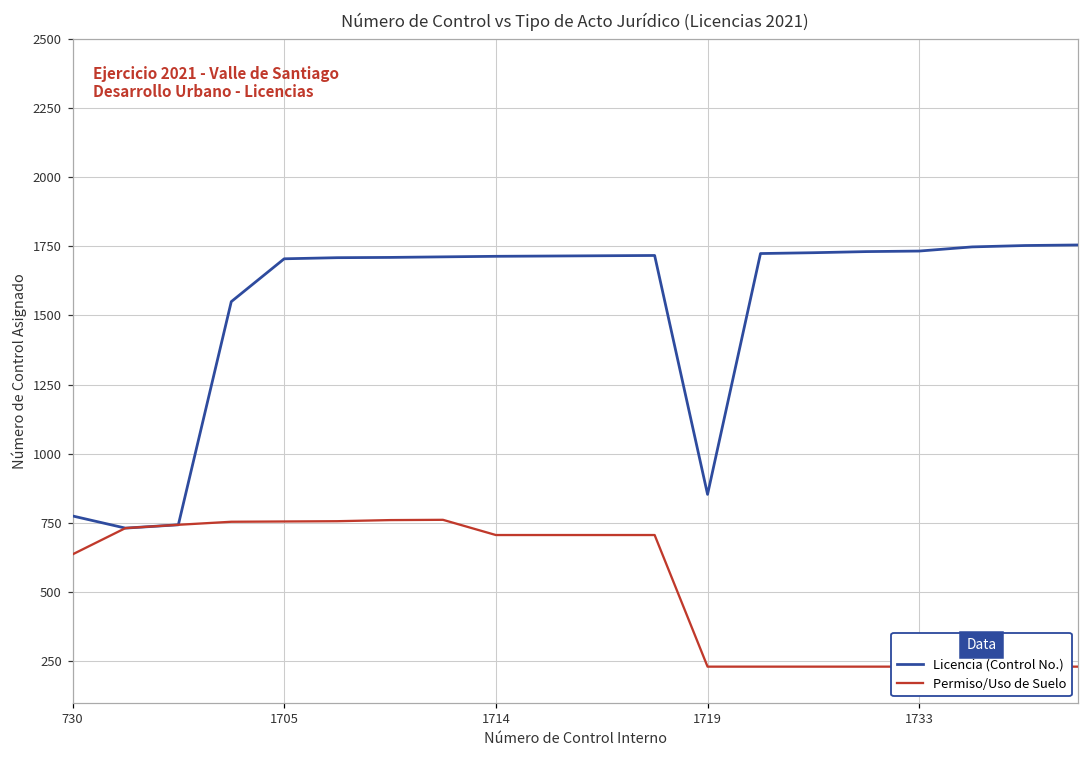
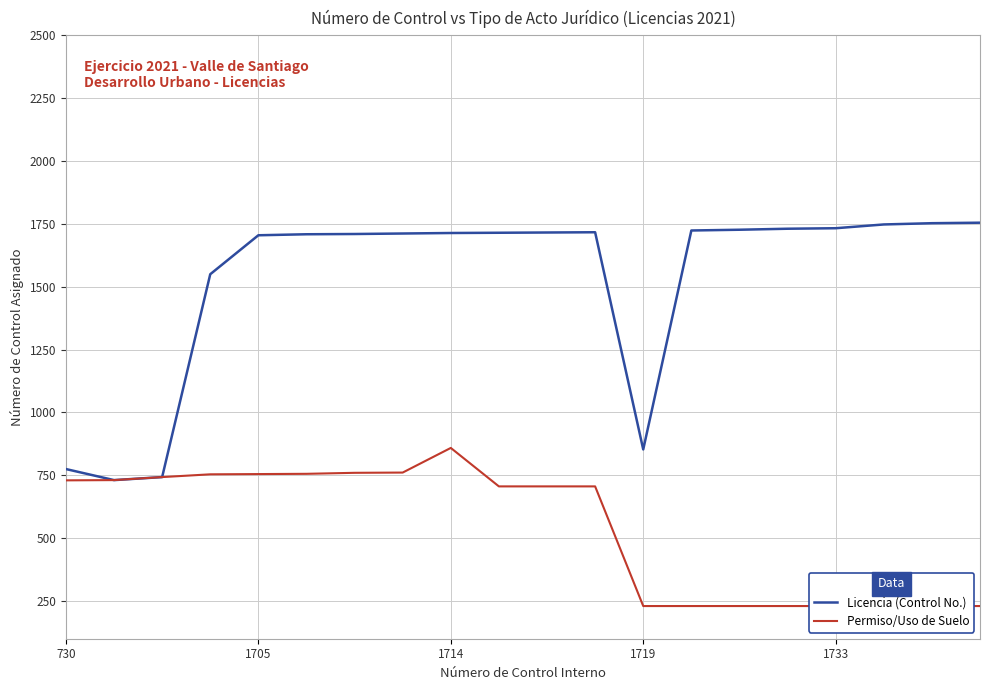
  {
    "Licencia (Control No.)": {
      "730": 780,
      "1705": 1710,
      "1714": 1710,
      "1719": 850,
      "1733": 1730
    },
    "Permiso/Uso de Suelo": {
-     "730": 640,
+     "730": 730,
      "1705": 760,
-     "1714": 710,
+     "1714": 860,
      "1719": 230
    }
  }
